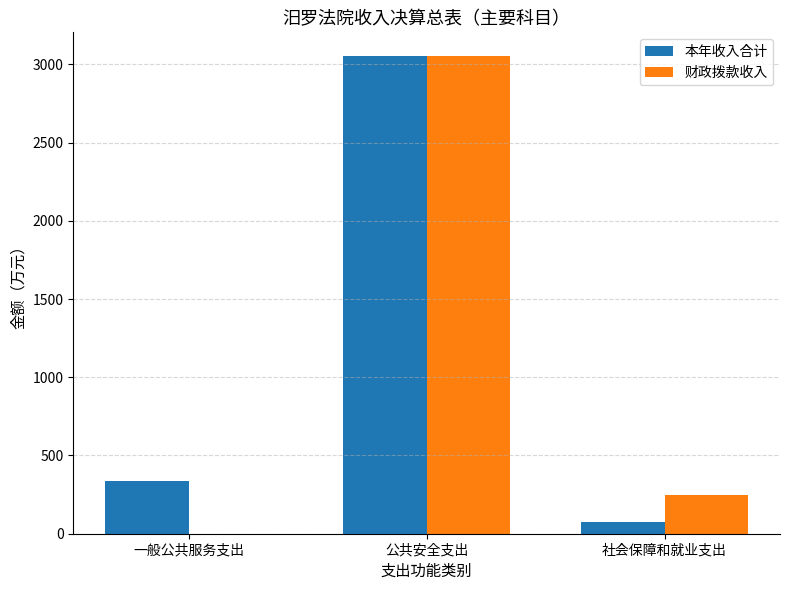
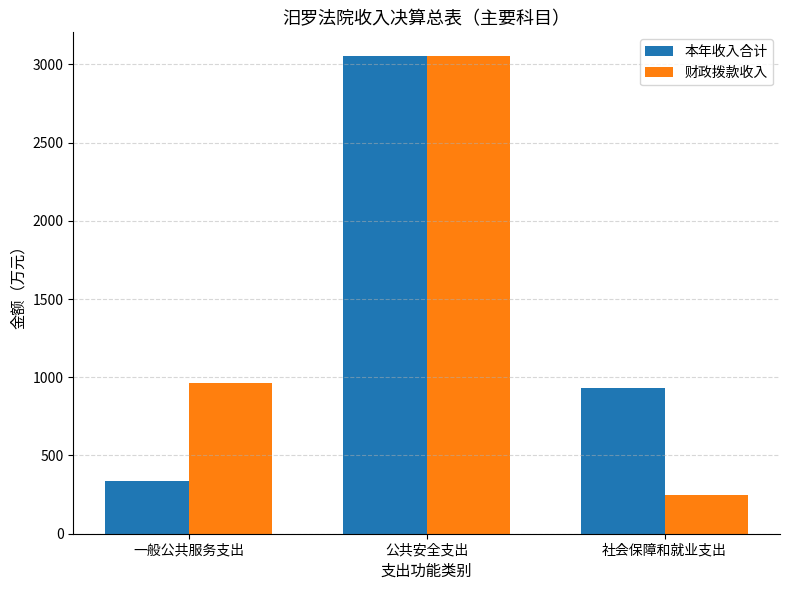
  {
    "本年收入合计": {
      "一般公共服务支出": 340,
      "公共安全支出": 3050,
-     "社会保障和就业支出": 70
+     "社会保障和就业支出": 930
    },
    "财政拨款收入": {
-     "一般公共服务支出": 0,
+     "一般公共服务支出": 970,
      "公共安全支出": 3050,
      "社会保障和就业支出": 250
    }
  }
